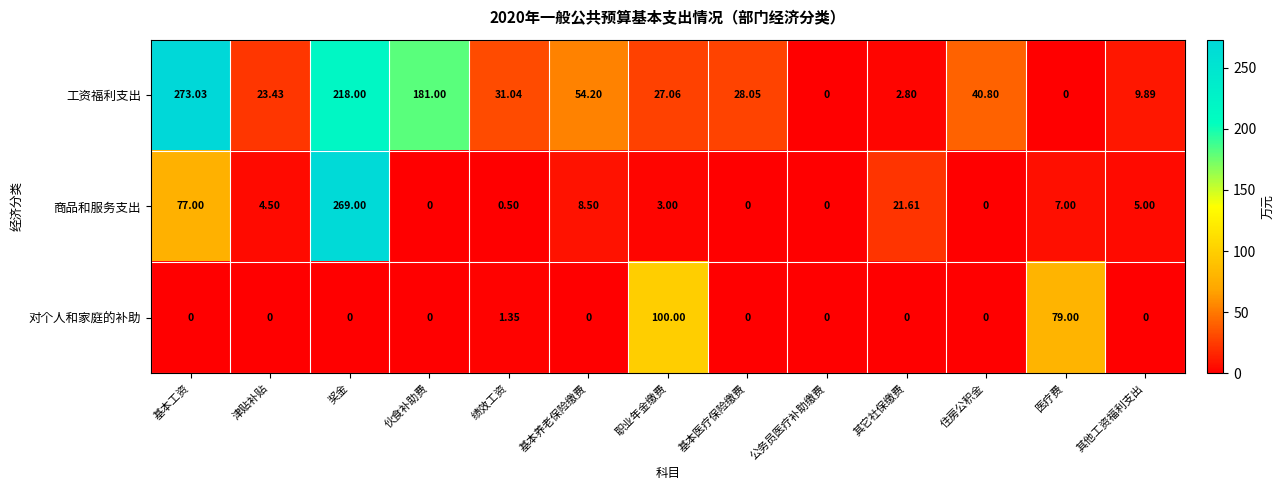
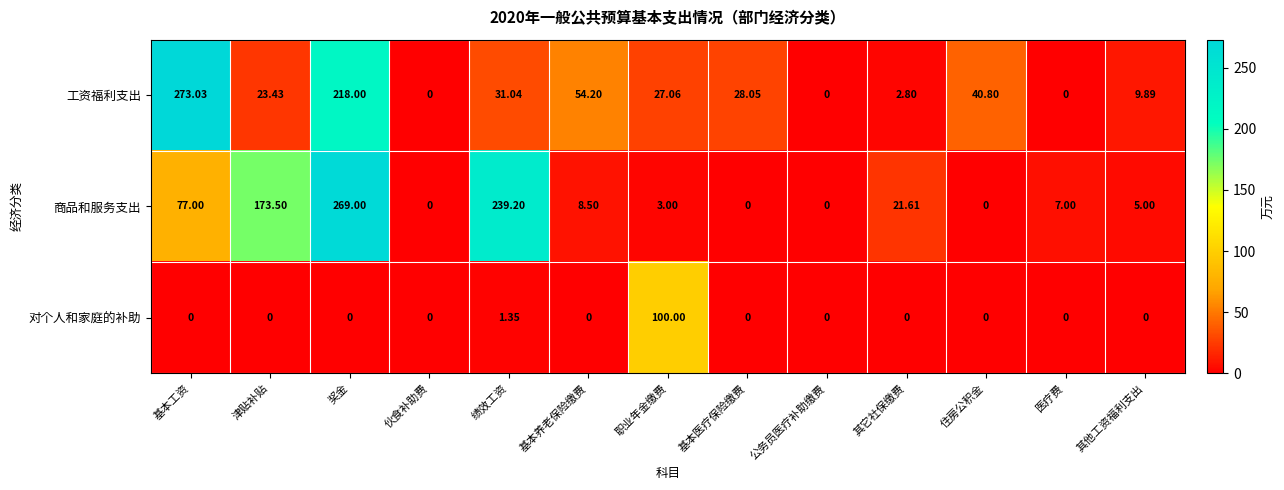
  {
    "工资福利支出": {
      "基本工资": 273.03,
      "津贴补贴": 23.43,
      "奖金": 218.00,
-     "伙食补助费": 181.00,
+     "伙食补助费": 0,
      "绩效工资": 31.04,
      "基本养老保险缴费": 54.20,
      "职业年金缴费": 27.06,
      "基本医疗保险缴费": 28.05,
      "公务员医疗补助缴费": 0,
      "其它社保缴费": 2.80,
      "住房公积金": 40.80,
      "医疗费": 0,
      "其他工资福利支出": 9.89
    },
    "商品和服务支出": {
      "基本工资": 77.00,
-     "津贴补贴": 4.50,
+     "津贴补贴": 173.50,
      "奖金": 269.00,
      "伙食补助费": 0,
-     "绩效工资": 0.50,
+     "绩效工资": 239.20,
      "基本养老保险缴费": 8.50,
      "职业年金缴费": 3.00,
      "基本医疗保险缴费": 0,
      "公务员医疗补助缴费": 0,
      "其它社保缴费": 21.61,
      "住房公积金": 0,
      "医疗费": 7.00,
      "其他工资福利支出": 5.00
    },
    "对个人和家庭的补助": {
      "基本工资": 0,
      "津贴补贴": 0,
      "奖金": 0,
      "伙食补助费": 0,
      "绩效工资": 1.35,
      "基本养老保险缴费": 0,
      "职业年金缴费": 100.00,
      "基本医疗保险缴费": 0,
      "公务员医疗补助缴费": 0,
      "其它社保缴费": 0,
      "住房公积金": 0,
-     "医疗费": 79.00,
+     "医疗费": 0,
      "其他工资福利支出": 0
    }
  }
